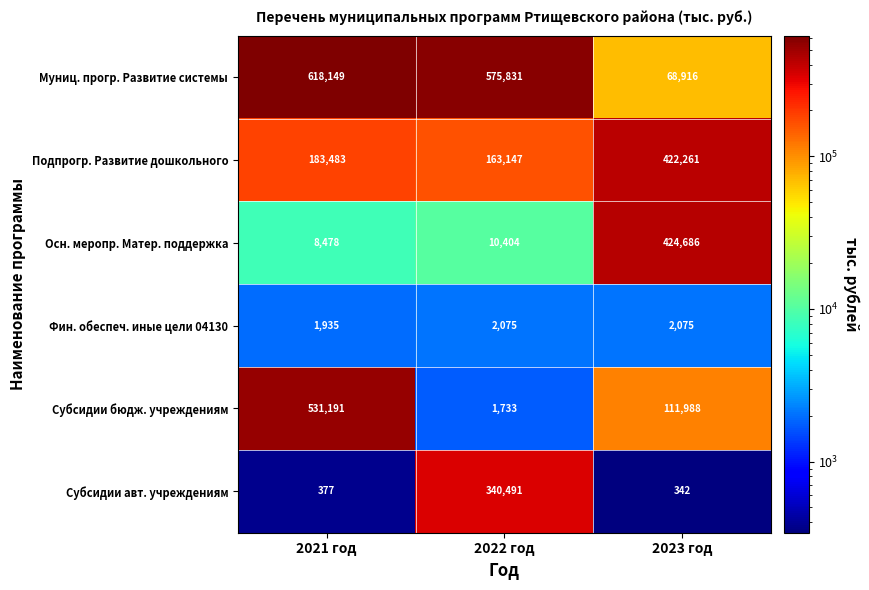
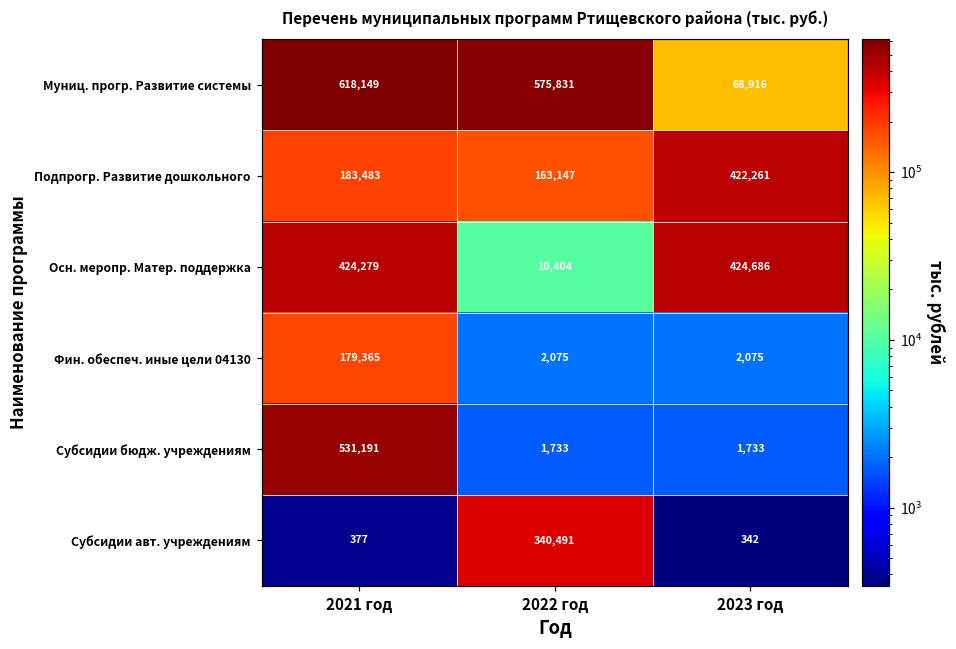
  {
    "Муниц. прогр. Развитие системы": {
      "2021 год": "618,149",
      "2022 год": "575,831",
      "2023 год": "68,916"
    },
    "Подпрогр. Развитие дошкольного": {
      "2021 год": "183,483",
      "2022 год": "163,147",
      "2023 год": "422,261"
    },
    "Осн. меропр. Матер. поддержка": {
-     "2021 год": "8,478",
+     "2021 год": "424,279",
      "2022 год": "10,404",
      "2023 год": "424,686"
    },
    "Фин. обеспеч. иные цели 04130": {
-     "2021 год": "1,935",
+     "2021 год": "179,365",
      "2022 год": "2,075",
      "2023 год": "2,075"
    },
    "Субсидии бюдж. учреждениям": {
      "2021 год": "531,191",
      "2022 год": "1,733",
-     "2023 год": "111,988"
+     "2023 год": "1,733"
    },
    "Субсидии авт. учреждениям": {
      "2021 год": "377",
      "2022 год": "340,491",
      "2023 год": "342"
    }
  }
